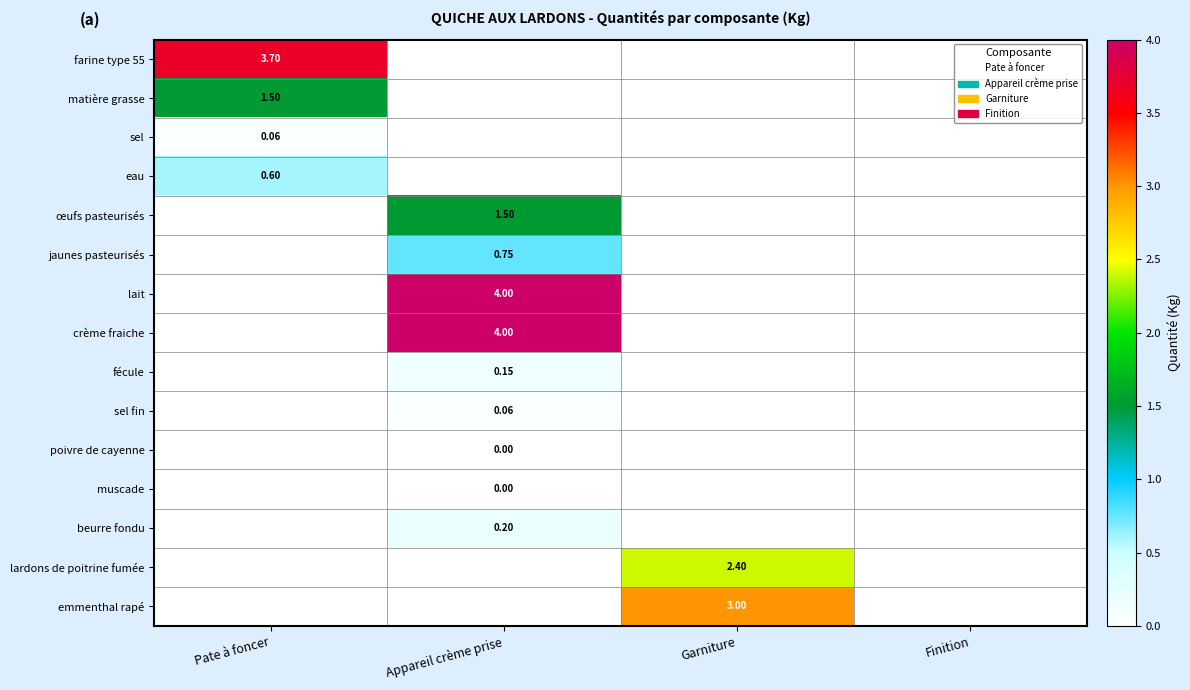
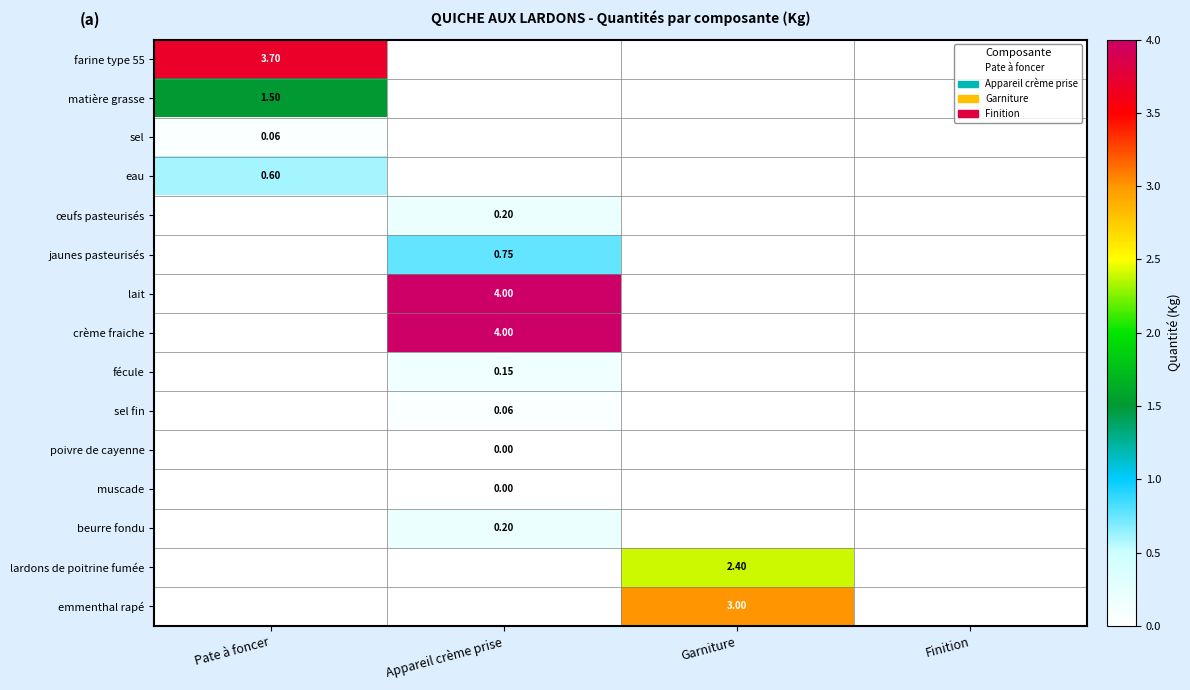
  {
    "farine type 55": {
      "Pate à foncer": 3.70
    },
    "matière grasse": {
      "Pate à foncer": 1.50
    },
    "sel": {
      "Pate à foncer": 0.06
    },
    "eau": {
      "Pate à foncer": 0.60
    },
    "œufs pasteurisés": {
-     "Appareil crème prise": 1.50
+     "Appareil crème prise": 0.20
    },
    "jaunes pasteurisés": {
      "Appareil crème prise": 0.75
    },
    "lait": {
      "Appareil crème prise": 4.00
    },
    "crème fraiche": {
      "Appareil crème prise": 4.00
    },
    "fécule": {
      "Appareil crème prise": 0.15
    },
    "sel fin": {
      "Appareil crème prise": 0.06
    },
    "poivre de cayenne": {
      "Appareil crème prise": 0.00
    },
    "muscade": {
      "Appareil crème prise": 0.00
    },
    "beurre fondu": {
      "Appareil crème prise": 0.20
    },
    "lardons de poitrine fumée": {
      "Garniture": 2.40
    },
    "emmenthal rapé": {
      "Garniture": 3.00
    }
  }
